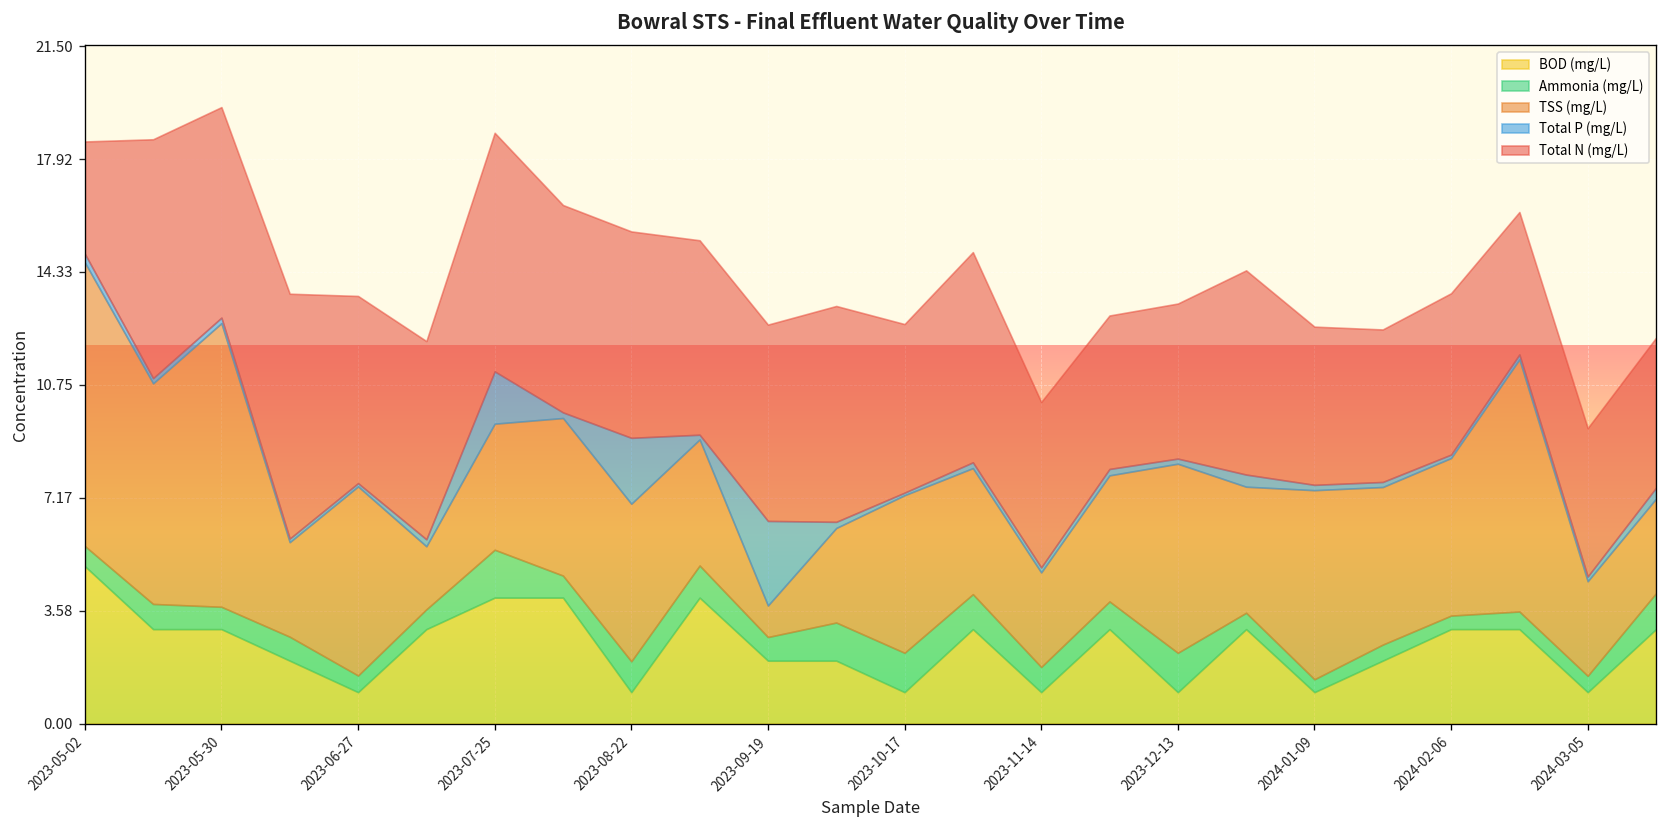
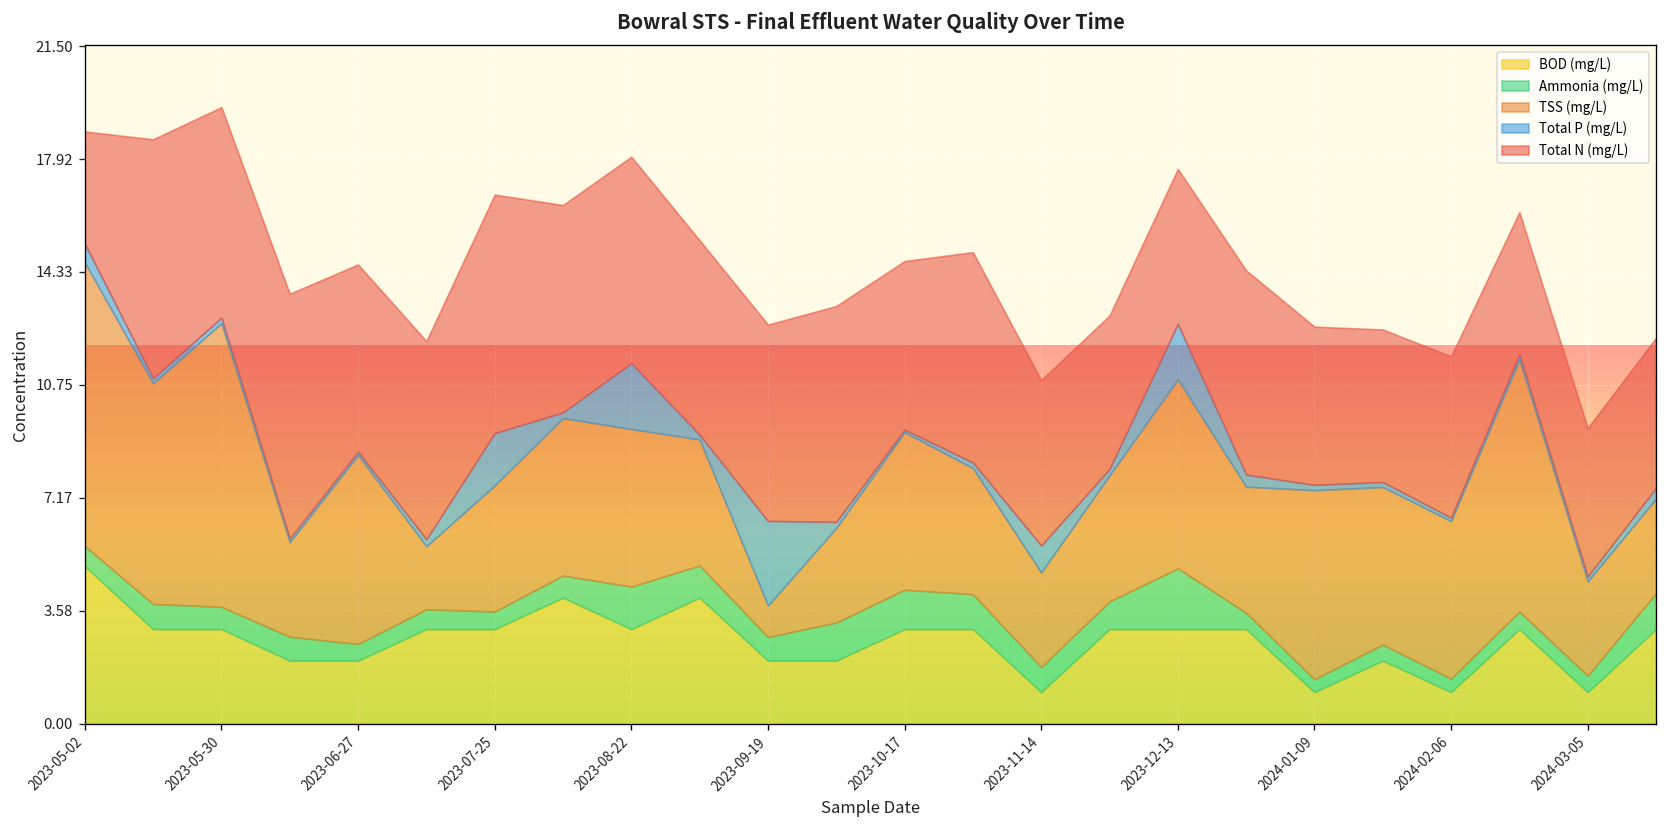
  {
    "BOD (mg/L)": {
      "2023-05-02": 5,
      "2023-05-30": 3,
-     "2023-06-27": 1,
-     "2023-07-25": 4,
-     "2023-08-22": 1,
+     "2023-06-27": 2,
+     "2023-07-25": 3,
+     "2023-08-22": 3,
      "2023-09-19": 2,
-     "2023-10-17": 1,
+     "2023-10-17": 3,
      "2023-11-14": 1,
-     "2023-12-13": 1,
+     "2023-12-13": 3,
      "2024-01-09": 1,
-     "2024-02-06": 3,
+     "2024-02-06": 1,
      "2024-03-05": 1
    },
    "Ammonia (mg/L)": {
      "2023-05-02": 0.6,
      "2023-05-30": 0.7,
      "2023-06-27": 0.5,
-     "2023-07-25": 1.5,
-     "2023-08-22": 1.0,
+     "2023-07-25": 0.6,
+     "2023-08-22": 1.3,
      "2023-09-19": 0.8,
      "2023-10-17": 1.3,
      "2023-11-14": 0.8,
-     "2023-12-13": 1.3,
+     "2023-12-13": 1.9,
      "2024-01-09": 0.4,
      "2024-02-06": 0.4,
      "2024-03-05": 0.5
    },
    "Total P (mg/L)": {
-     "2023-05-02": 0.3,
+     "2023-05-02": 0.6,
      "2023-05-30": 0.2,
      "2023-06-27": 0.1,
      "2023-07-25": 1.7,
      "2023-08-22": 2.1,
      "2023-09-19": 2.7,
-     "2023-11-14": 0.2,
-     "2023-12-13": 0.2,
+     "2023-11-14": 0.9,
+     "2023-12-13": 1.8,
      "2024-01-09": 0.2,
      "2024-02-06": 0.1,
      "2024-03-05": 0.2
    }
  }
